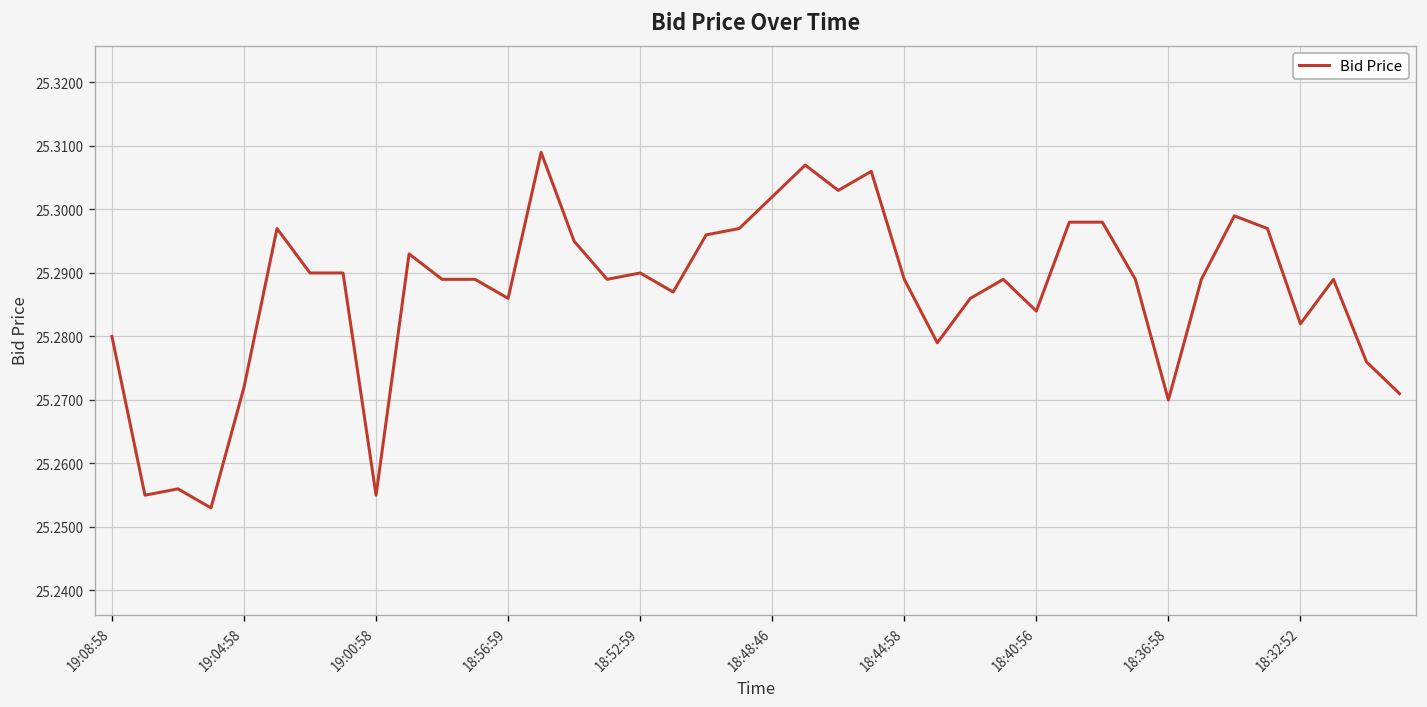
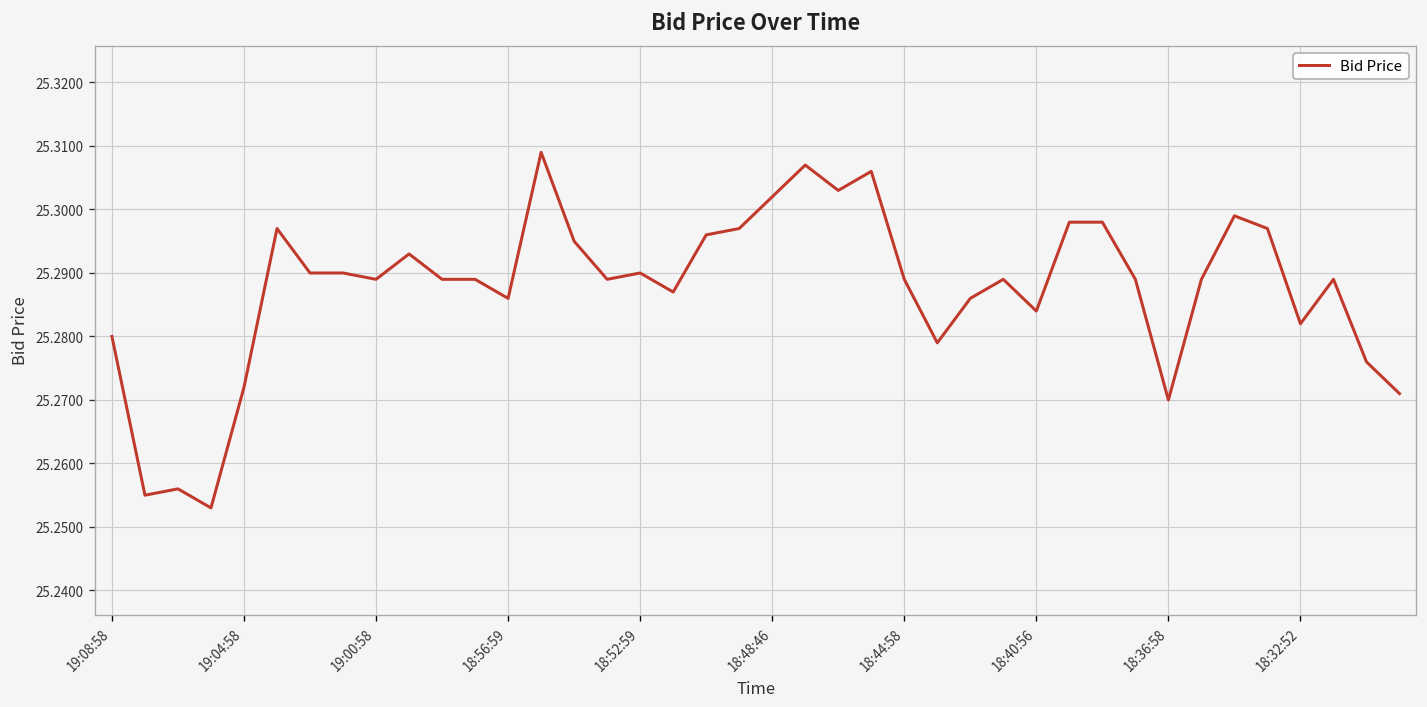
  {
    "19:08:58": 25.280,
    "19:04:58": 25.272,
-   "19:00:58": 25.255,
+   "19:00:58": 25.289,
    "18:56:59": 25.286,
    "18:52:59": 25.290,
    "18:48:46": 25.302,
    "18:44:58": 25.289,
    "18:40:56": 25.284,
    "18:36:58": 25.270,
    "18:32:52": 25.282
  }
